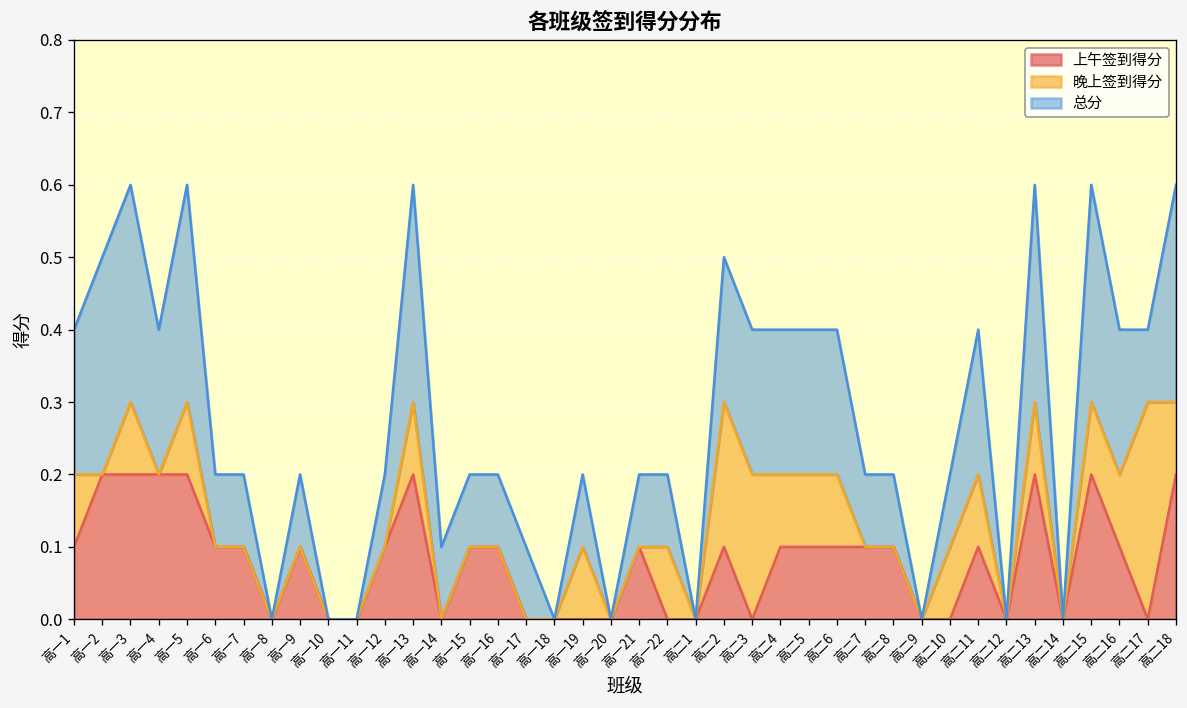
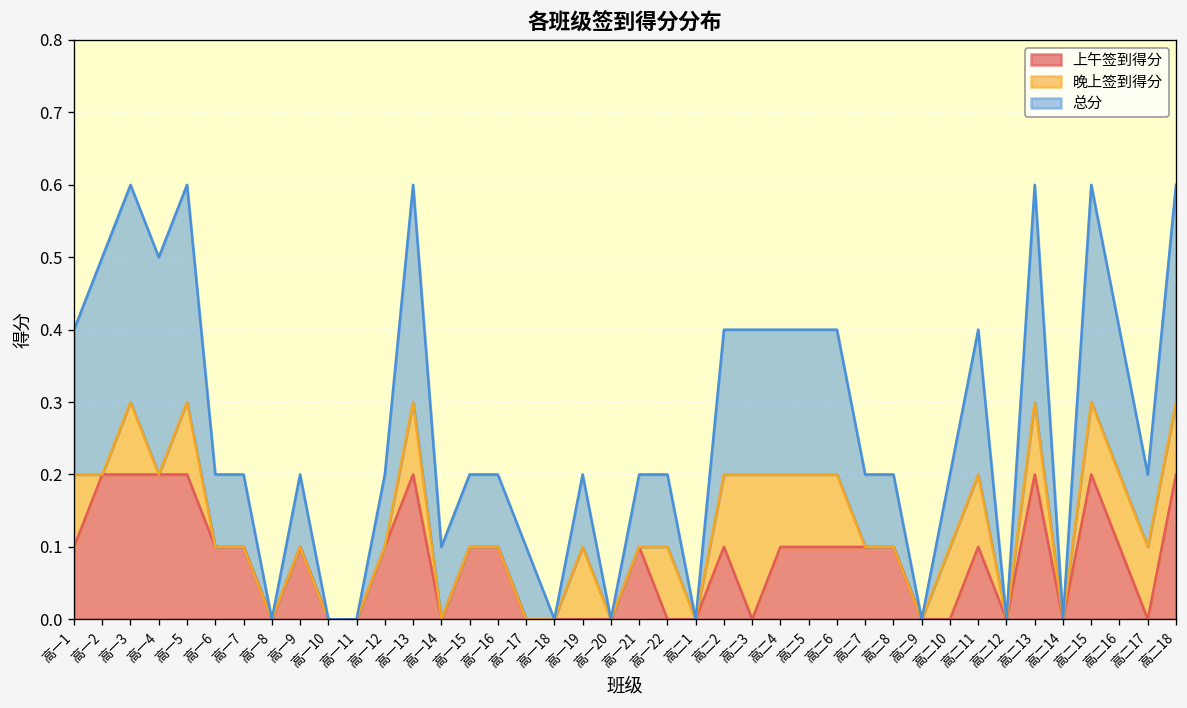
  {
    "上午签到得分": {
      "高一1": 0.1,
      "高一3": 0.2,
      "高一5": 0.2,
      "高一13": 0.2,
      "高一19": 0.0,
      "高一22": 0.0,
      "高二2": 0.1,
      "高二3": 0.0,
      "高二4": 0.1,
      "高二5": 0.1,
      "高二6": 0.1,
      "高二10": 0.0,
      "高二11": 0.1,
      "高二13": 0.2,
      "高二15": 0.2,
      "高二16": 0.1,
      "高二17": 0.0,
      "高二18": 0.2
    },
    "晚上签到得分": {
      "高一1": 0.2,
      "高一3": 0.3,
      "高一5": 0.3,
      "高一13": 0.3,
      "高一19": 0.1,
      "高一22": 0.1,
-     "高二2": 0.2,
+     "高二2": 0.1,
      "高二3": 0.2,
      "高二4": 0.2,
      "高二5": 0.2,
      "高二6": 0.2,
      "高二10": 0.1,
      "高二11": 0.2,
      "高二13": 0.3,
      "高二15": 0.3,
      "高二16": 0.2,
-     "高二17": 0.3,
+     "高二17": 0.1,
      "高二18": 0.3
    },
    "总分": {
      "高一1": 0.2,
      "高一2": 0.3,
      "高一3": 0.3,
-     "高一4": 0.2,
+     "高一4": 0.3,
      "高一5": 0.3,
      "高一6": 0.1,
      "高一7": 0.1,
      "高一9": 0.1,
      "高一12": 0.1,
      "高一13": 0.3,
      "高一14": 0.1,
      "高一15": 0.1,
      "高一16": 0.1,
      "高一17": 0.1,
      "高一19": 0.1,
      "高一21": 0.1,
      "高一22": 0.1,
      "高二2": 0.2,
      "高二3": 0.2,
      "高二4": 0.2,
      "高二5": 0.2,
      "高二6": 0.2,
      "高二7": 0.1,
      "高二8": 0.1,
      "高二10": 0.1,
      "高二11": 0.2,
      "高二13": 0.3,
      "高二15": 0.3,
      "高二16": 0.2,
      "高二17": 0.1,
      "高二18": 0.3
    }
  }
